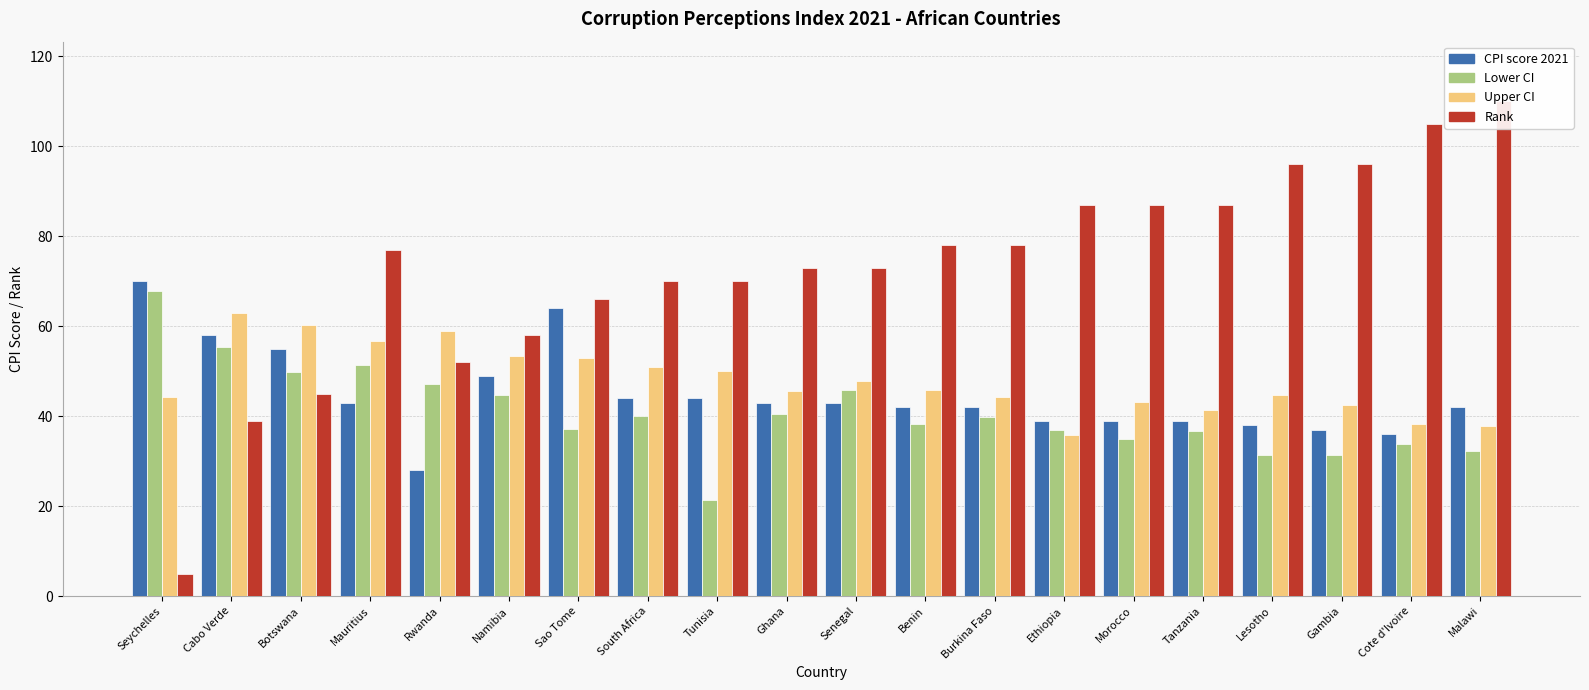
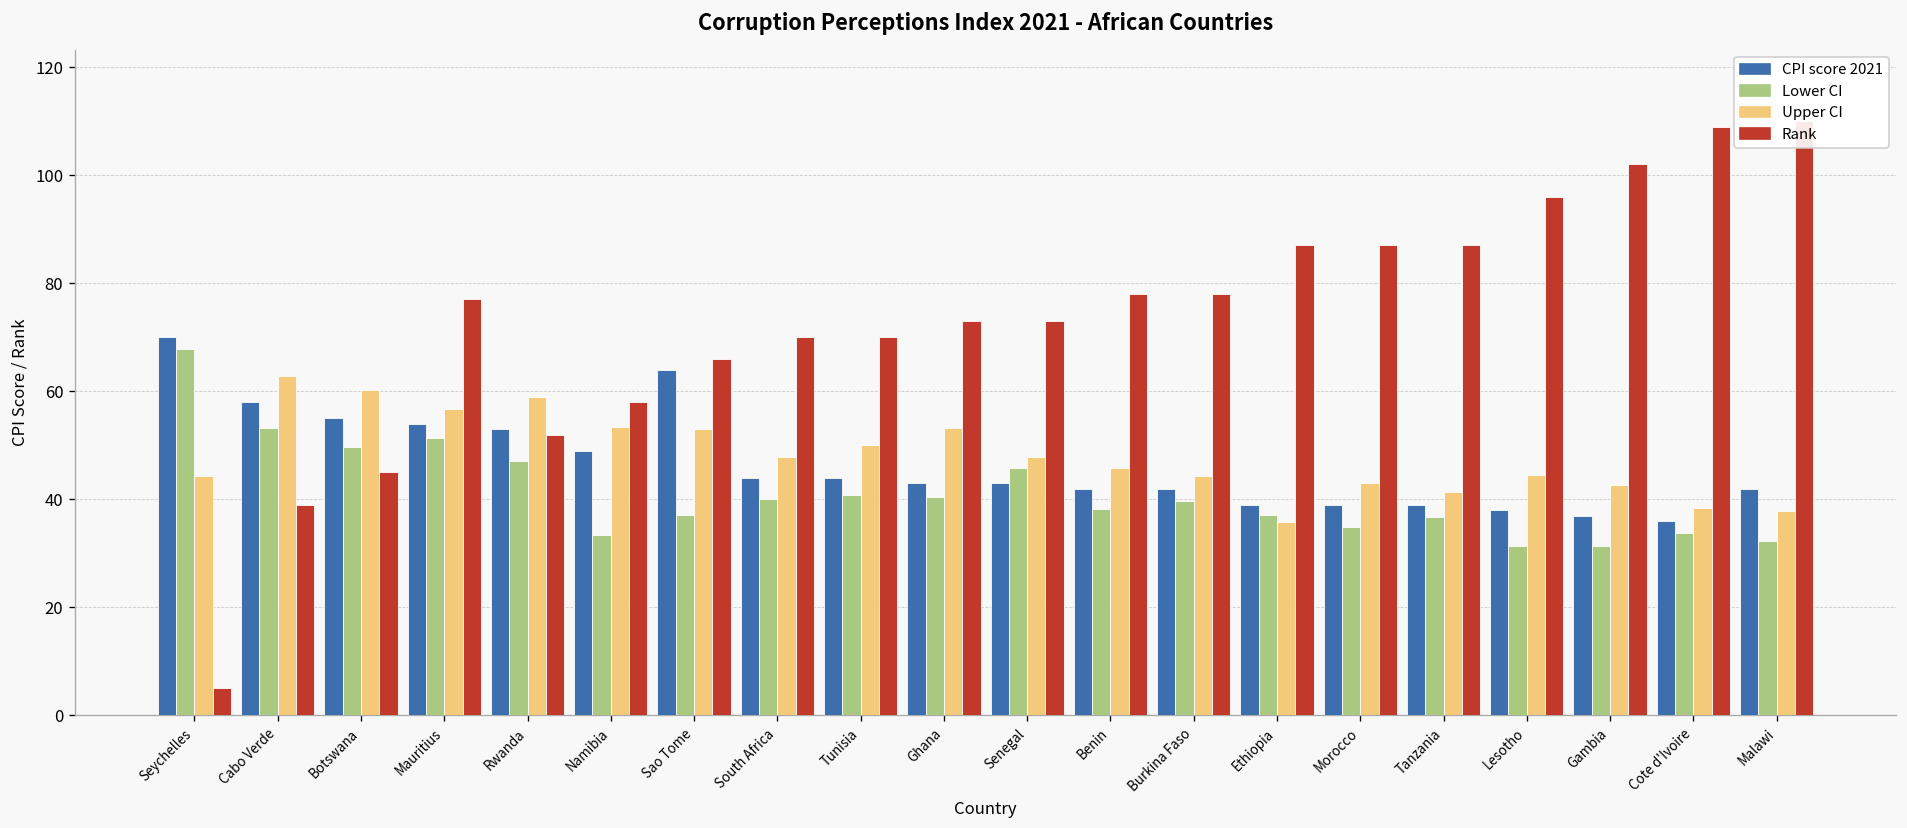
  {
    "CPI score 2021": {
      "Seychelles": 70,
      "Cabo Verde": 58,
      "Botswana": 55,
-     "Mauritius": 43,
-     "Rwanda": 28,
+     "Mauritius": 54,
+     "Rwanda": 53,
      "Namibia": 49,
      "Sao Tome": 64,
      "South Africa": 44,
      "Tunisia": 44,
      "Ghana": 43,
      "Senegal": 43,
      "Benin": 42,
      "Burkina Faso": 42,
      "Ethiopia": 39,
      "Morocco": 39,
      "Tanzania": 39,
      "Lesotho": 38,
      "Gambia": 37,
      "Cote d'Ivoire": 36,
      "Malawi": 42
    },
    "Lower CI": {
      "Seychelles": 68,
-     "Cabo Verde": 55,
+     "Cabo Verde": 53,
      "Botswana": 50,
      "Mauritius": 51,
      "Rwanda": 47,
-     "Namibia": 45,
+     "Namibia": 33,
      "Sao Tome": 37,
      "South Africa": 40,
-     "Tunisia": 21,
+     "Tunisia": 41,
      "Ghana": 40,
      "Senegal": 46,
      "Benin": 38,
      "Burkina Faso": 40,
      "Ethiopia": 37,
      "Morocco": 35,
      "Tanzania": 37,
      "Lesotho": 31,
      "Gambia": 31,
      "Cote d'Ivoire": 34,
      "Malawi": 32
    },
    "Upper CI": {
      "Seychelles": 44,
      "Cabo Verde": 63,
      "Botswana": 60,
      "Mauritius": 57,
      "Rwanda": 59,
      "Namibia": 53,
      "Sao Tome": 53,
-     "South Africa": 51,
+     "South Africa": 48,
      "Tunisia": 50,
-     "Ghana": 46,
+     "Ghana": 53,
      "Senegal": 48,
      "Benin": 46,
      "Burkina Faso": 44,
      "Ethiopia": 36,
      "Morocco": 43,
      "Tanzania": 41,
      "Lesotho": 45,
      "Gambia": 43,
      "Cote d'Ivoire": 38,
      "Malawi": 38
    },
    "Rank": {
      "Seychelles": 5,
      "Cabo Verde": 39,
      "Botswana": 45,
      "Mauritius": 77,
      "Rwanda": 52,
      "Namibia": 58,
      "Sao Tome": 66,
      "South Africa": 70,
      "Tunisia": 70,
      "Ghana": 73,
      "Senegal": 73,
      "Benin": 78,
      "Burkina Faso": 78,
      "Ethiopia": 87,
      "Morocco": 87,
      "Tanzania": 87,
      "Lesotho": 96,
-     "Gambia": 96,
-     "Cote d'Ivoire": 105
+     "Gambia": 102,
+     "Cote d'Ivoire": 109
    }
  }
